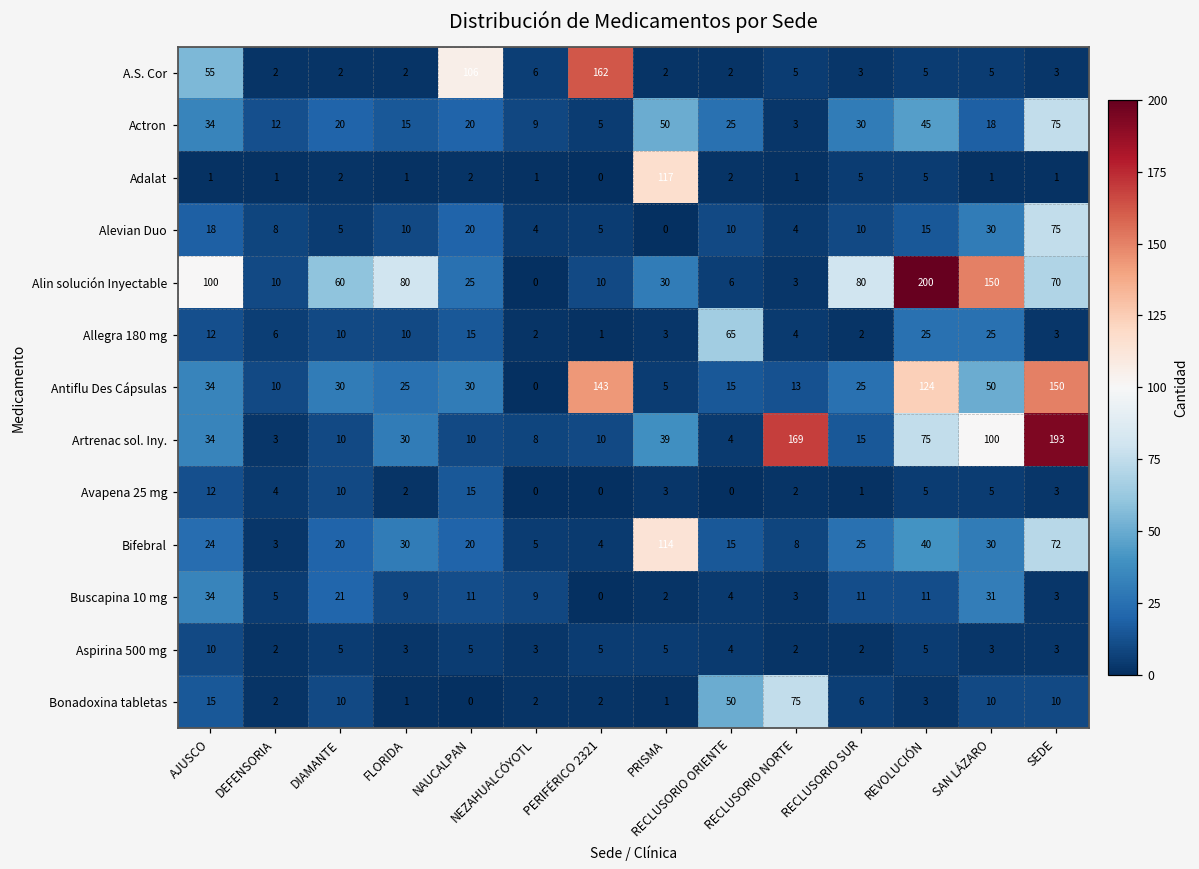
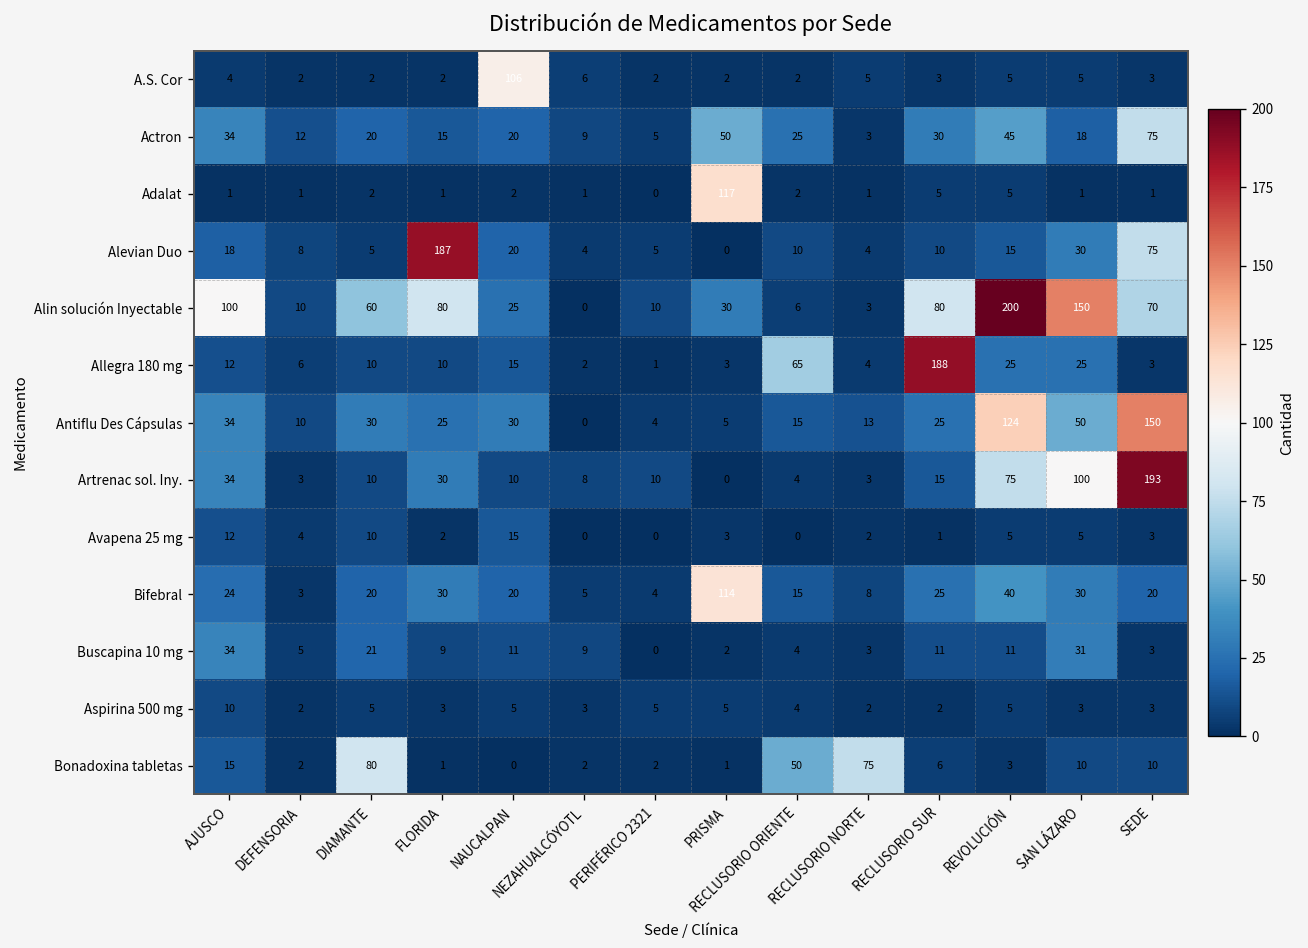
  {
    "A.S. Cor": {
-     "AJUSCO": 55,
+     "AJUSCO": 4,
      "DEFENSORIA": 2,
      "DIAMANTE": 2,
      "FLORIDA": 2,
      "NEZAHUALCÓYOTL": 6,
-     "PERIFÉRICO 2321": 162,
+     "PERIFÉRICO 2321": 2,
      "PRISMA": 2,
      "RECLUSORIO ORIENTE": 2,
      "RECLUSORIO NORTE": 5,
      "RECLUSORIO SUR": 3,
      "REVOLUCIÓN": 5,
      "SAN LÁZARO": 5,
      "SEDE": 3
    },
    "Actron": {
      "AJUSCO": 34,
      "DEFENSORIA": 12,
      "DIAMANTE": 20,
      "FLORIDA": 15,
      "NAUCALPAN": 20,
      "NEZAHUALCÓYOTL": 9,
      "PERIFÉRICO 2321": 5,
      "PRISMA": 50,
      "RECLUSORIO ORIENTE": 25,
      "RECLUSORIO NORTE": 3,
      "RECLUSORIO SUR": 30,
      "REVOLUCIÓN": 45,
      "SAN LÁZARO": 18,
      "SEDE": 75
    },
    "Adalat": {
      "AJUSCO": 1,
      "DEFENSORIA": 1,
      "DIAMANTE": 2,
      "FLORIDA": 1,
      "NAUCALPAN": 2,
      "NEZAHUALCÓYOTL": 1,
      "PERIFÉRICO 2321": 0,
      "PRISMA": 117,
      "RECLUSORIO ORIENTE": 2,
      "RECLUSORIO NORTE": 1,
      "RECLUSORIO SUR": 5,
      "REVOLUCIÓN": 5,
      "SAN LÁZARO": 1,
      "SEDE": 1
    },
    "Alevian Duo": {
      "AJUSCO": 18,
      "DEFENSORIA": 8,
      "DIAMANTE": 5,
-     "FLORIDA": 10,
+     "FLORIDA": 187,
      "NAUCALPAN": 20,
      "NEZAHUALCÓYOTL": 4,
      "PERIFÉRICO 2321": 5,
      "PRISMA": 0,
      "RECLUSORIO ORIENTE": 10,
      "RECLUSORIO NORTE": 4,
      "RECLUSORIO SUR": 10,
      "REVOLUCIÓN": 15,
      "SAN LÁZARO": 30,
      "SEDE": 75
    },
    "Alin solución Inyectable": {
      "AJUSCO": 100,
      "DEFENSORIA": 10,
      "DIAMANTE": 60,
      "FLORIDA": 80,
      "NAUCALPAN": 25,
      "NEZAHUALCÓYOTL": 0,
      "PERIFÉRICO 2321": 10,
      "PRISMA": 30,
      "RECLUSORIO ORIENTE": 6,
      "RECLUSORIO NORTE": 3,
      "RECLUSORIO SUR": 80,
      "REVOLUCIÓN": 200,
      "SAN LÁZARO": 150,
      "SEDE": 70
    },
    "Allegra 180 mg": {
      "AJUSCO": 12,
      "DEFENSORIA": 6,
      "DIAMANTE": 10,
      "FLORIDA": 10,
      "NAUCALPAN": 15,
      "NEZAHUALCÓYOTL": 2,
      "PERIFÉRICO 2321": 1,
      "PRISMA": 3,
      "RECLUSORIO ORIENTE": 65,
      "RECLUSORIO NORTE": 4,
-     "RECLUSORIO SUR": 2,
+     "RECLUSORIO SUR": 188,
      "REVOLUCIÓN": 25,
      "SAN LÁZARO": 25,
      "SEDE": 3
    },
    "Antiflu Des Cápsulas": {
      "AJUSCO": 34,
      "DEFENSORIA": 10,
      "DIAMANTE": 30,
      "FLORIDA": 25,
      "NAUCALPAN": 30,
      "NEZAHUALCÓYOTL": 0,
-     "PERIFÉRICO 2321": 143,
+     "PERIFÉRICO 2321": 4,
      "PRISMA": 5,
      "RECLUSORIO ORIENTE": 15,
      "RECLUSORIO NORTE": 13,
      "RECLUSORIO SUR": 25,
      "REVOLUCIÓN": 124,
      "SAN LÁZARO": 50,
      "SEDE": 150
    },
    "Artrenac sol. Iny.": {
      "AJUSCO": 34,
      "DEFENSORIA": 3,
      "DIAMANTE": 10,
      "FLORIDA": 30,
      "NAUCALPAN": 10,
      "NEZAHUALCÓYOTL": 8,
      "PERIFÉRICO 2321": 10,
-     "PRISMA": 39,
+     "PRISMA": 0,
      "RECLUSORIO ORIENTE": 4,
-     "RECLUSORIO NORTE": 169,
+     "RECLUSORIO NORTE": 3,
      "RECLUSORIO SUR": 15,
      "REVOLUCIÓN": 75,
      "SAN LÁZARO": 100,
      "SEDE": 193
    },
    "Avapena 25 mg": {
      "AJUSCO": 12,
      "DEFENSORIA": 4,
      "DIAMANTE": 10,
      "FLORIDA": 2,
      "NAUCALPAN": 15,
      "NEZAHUALCÓYOTL": 0,
      "PERIFÉRICO 2321": 0,
      "PRISMA": 3,
      "RECLUSORIO ORIENTE": 0,
      "RECLUSORIO NORTE": 2,
      "RECLUSORIO SUR": 1,
      "REVOLUCIÓN": 5,
      "SAN LÁZARO": 5,
      "SEDE": 3
    },
    "Bifebral": {
      "AJUSCO": 24,
      "DEFENSORIA": 3,
      "DIAMANTE": 20,
      "FLORIDA": 30,
      "NAUCALPAN": 20,
      "NEZAHUALCÓYOTL": 5,
      "PERIFÉRICO 2321": 4,
      "RECLUSORIO ORIENTE": 15,
      "RECLUSORIO NORTE": 8,
      "RECLUSORIO SUR": 25,
      "REVOLUCIÓN": 40,
      "SAN LÁZARO": 30,
-     "SEDE": 72
+     "SEDE": 20
    },
    "Buscapina 10 mg": {
      "AJUSCO": 34,
      "DEFENSORIA": 5,
      "DIAMANTE": 21,
      "FLORIDA": 9,
      "NAUCALPAN": 11,
      "NEZAHUALCÓYOTL": 9,
      "PERIFÉRICO 2321": 0,
      "PRISMA": 2,
      "RECLUSORIO ORIENTE": 4,
      "RECLUSORIO NORTE": 3,
      "RECLUSORIO SUR": 11,
      "REVOLUCIÓN": 11,
      "SAN LÁZARO": 31,
      "SEDE": 3
    },
    "Aspirina 500 mg": {
      "AJUSCO": 10,
      "DEFENSORIA": 2,
      "DIAMANTE": 5,
      "FLORIDA": 3,
      "NAUCALPAN": 5,
      "NEZAHUALCÓYOTL": 3,
      "PERIFÉRICO 2321": 5,
      "PRISMA": 5,
      "RECLUSORIO ORIENTE": 4,
      "RECLUSORIO NORTE": 2,
      "RECLUSORIO SUR": 2,
      "REVOLUCIÓN": 5,
      "SAN LÁZARO": 3,
      "SEDE": 3
    },
    "Bonadoxina tabletas": {
      "AJUSCO": 15,
      "DEFENSORIA": 2,
-     "DIAMANTE": 10,
+     "DIAMANTE": 80,
      "FLORIDA": 1,
      "NAUCALPAN": 0,
      "NEZAHUALCÓYOTL": 2,
      "PERIFÉRICO 2321": 2,
      "PRISMA": 1,
      "RECLUSORIO ORIENTE": 50,
      "RECLUSORIO NORTE": 75,
      "RECLUSORIO SUR": 6,
      "REVOLUCIÓN": 3,
      "SAN LÁZARO": 10,
      "SEDE": 10
    }
  }
